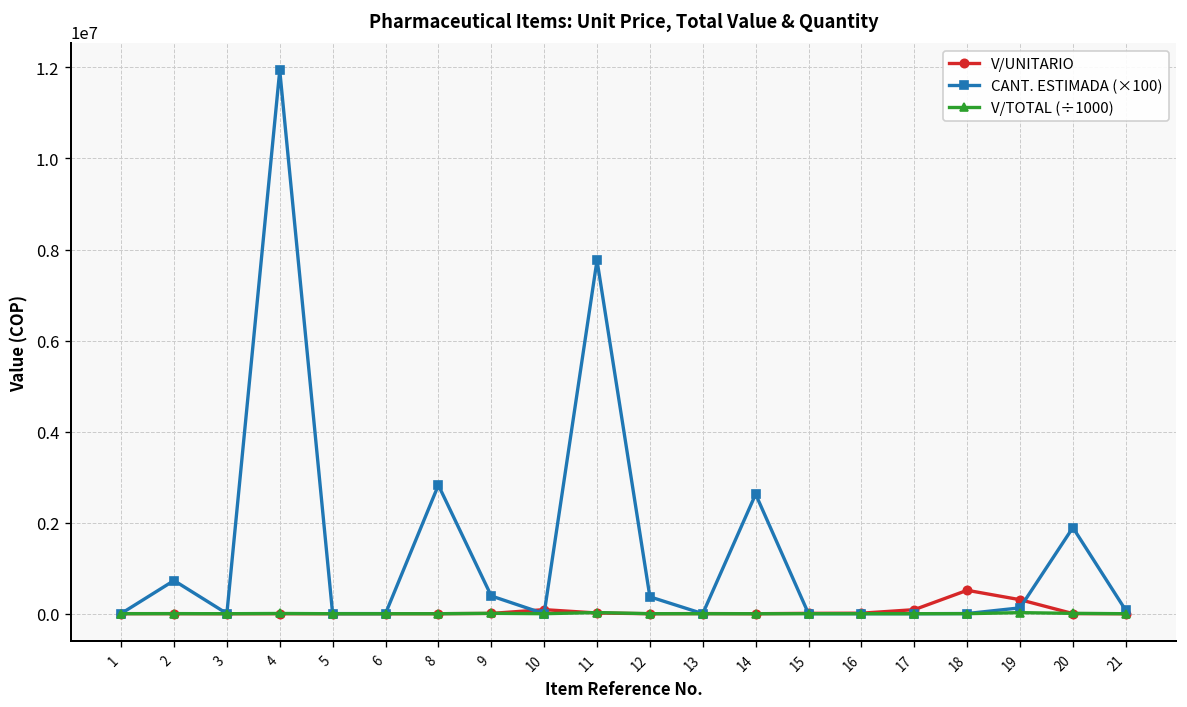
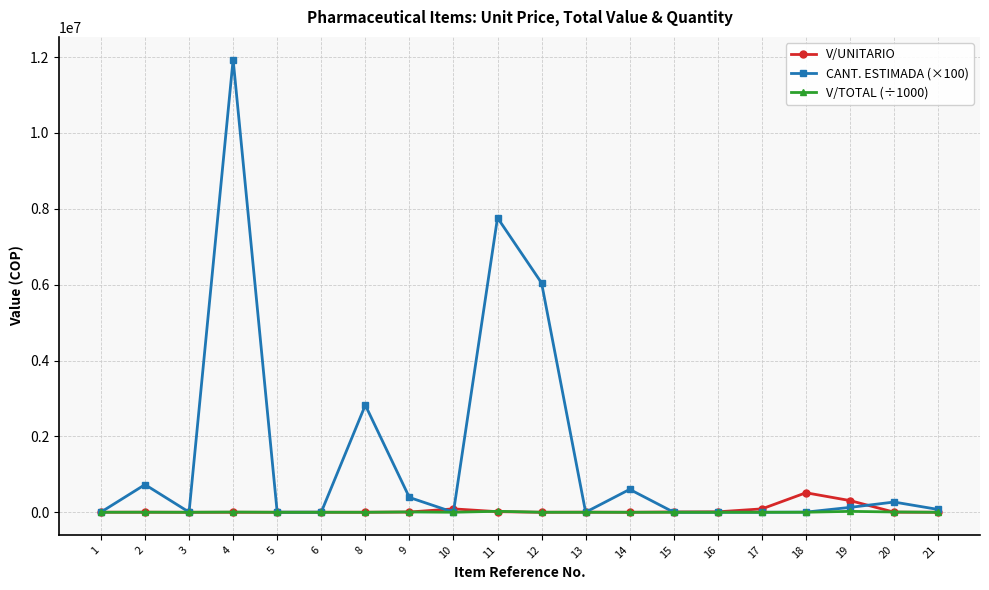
  {
    "V/UNITARIO": {
      "10": 100000,
      "17": 100000,
      "18": 500000,
      "19": 300000
    },
    "CANT. ESTIMADA (×100)": {
      "2": 700000,
      "4": 11900000,
      "8": 2800000,
      "9": 400000,
      "11": 7800000,
-     "12": 400000,
-     "14": 2600000,
+     "12": 6000000,
+     "14": 600000,
      "19": 100000,
-     "20": 1900000,
+     "20": 300000,
      "21": 100000
    },
    "V/TOTAL (÷1000)": {
      "19": 0
    }
  }
